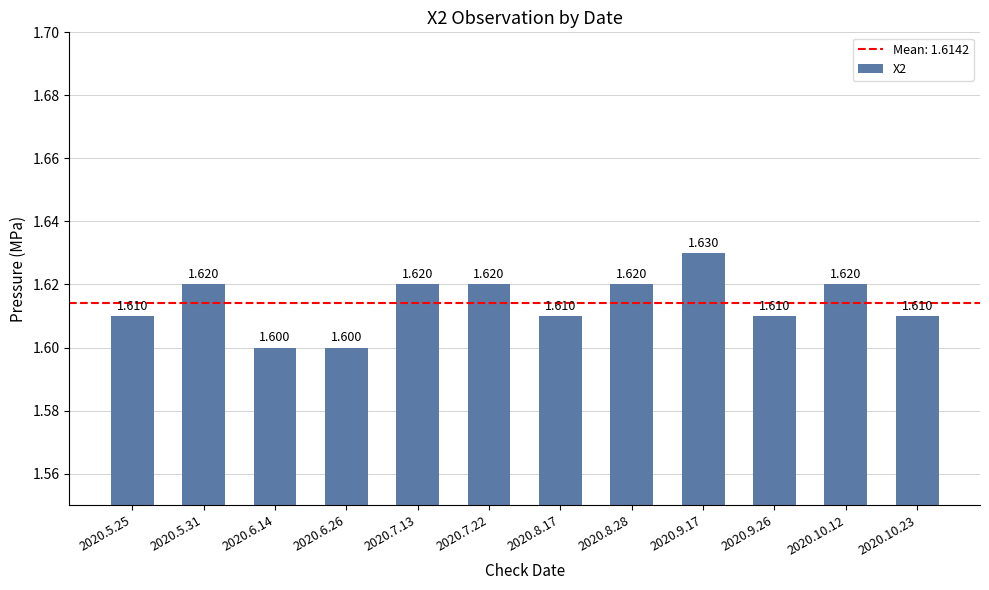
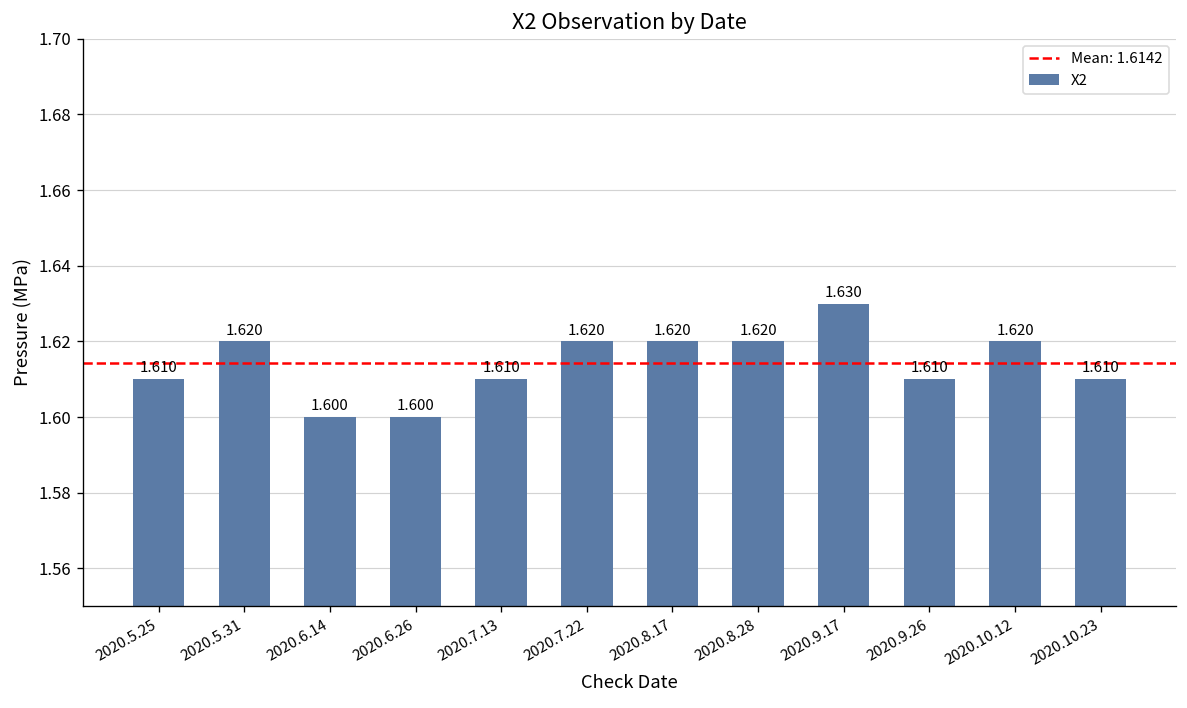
  {
    "2020.5.25": 1.610,
    "2020.5.31": 1.620,
    "2020.6.14": 1.600,
    "2020.6.26": 1.600,
-   "2020.7.13": 1.620,
+   "2020.7.13": 1.610,
    "2020.7.22": 1.620,
-   "2020.8.17": 1.610,
+   "2020.8.17": 1.620,
    "2020.8.28": 1.620,
    "2020.9.17": 1.630,
    "2020.9.26": 1.610,
    "2020.10.12": 1.620,
    "2020.10.23": 1.610
  }
